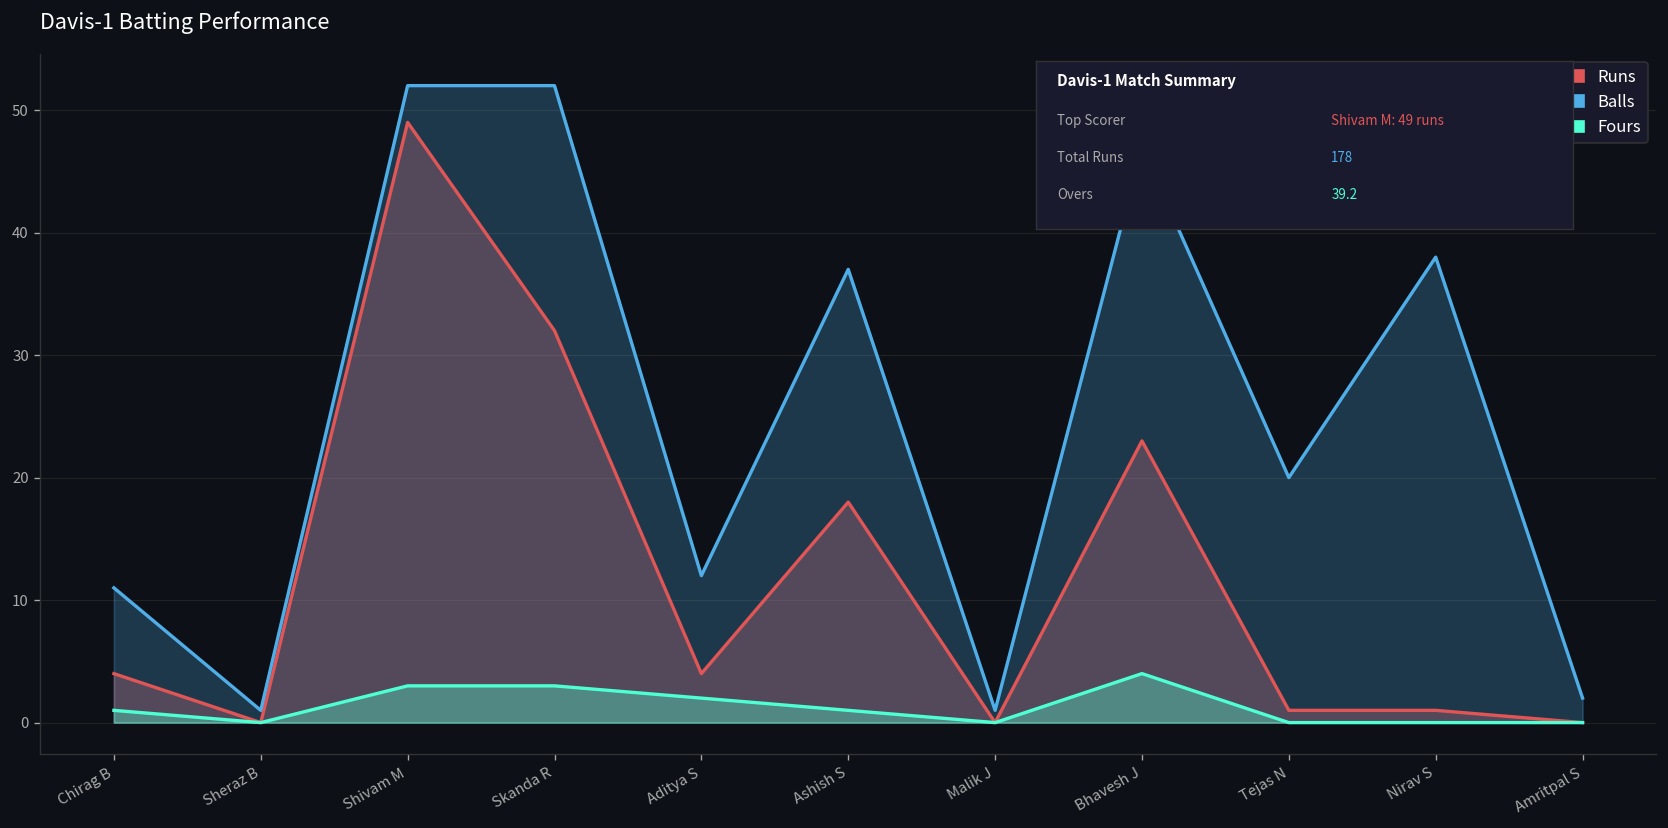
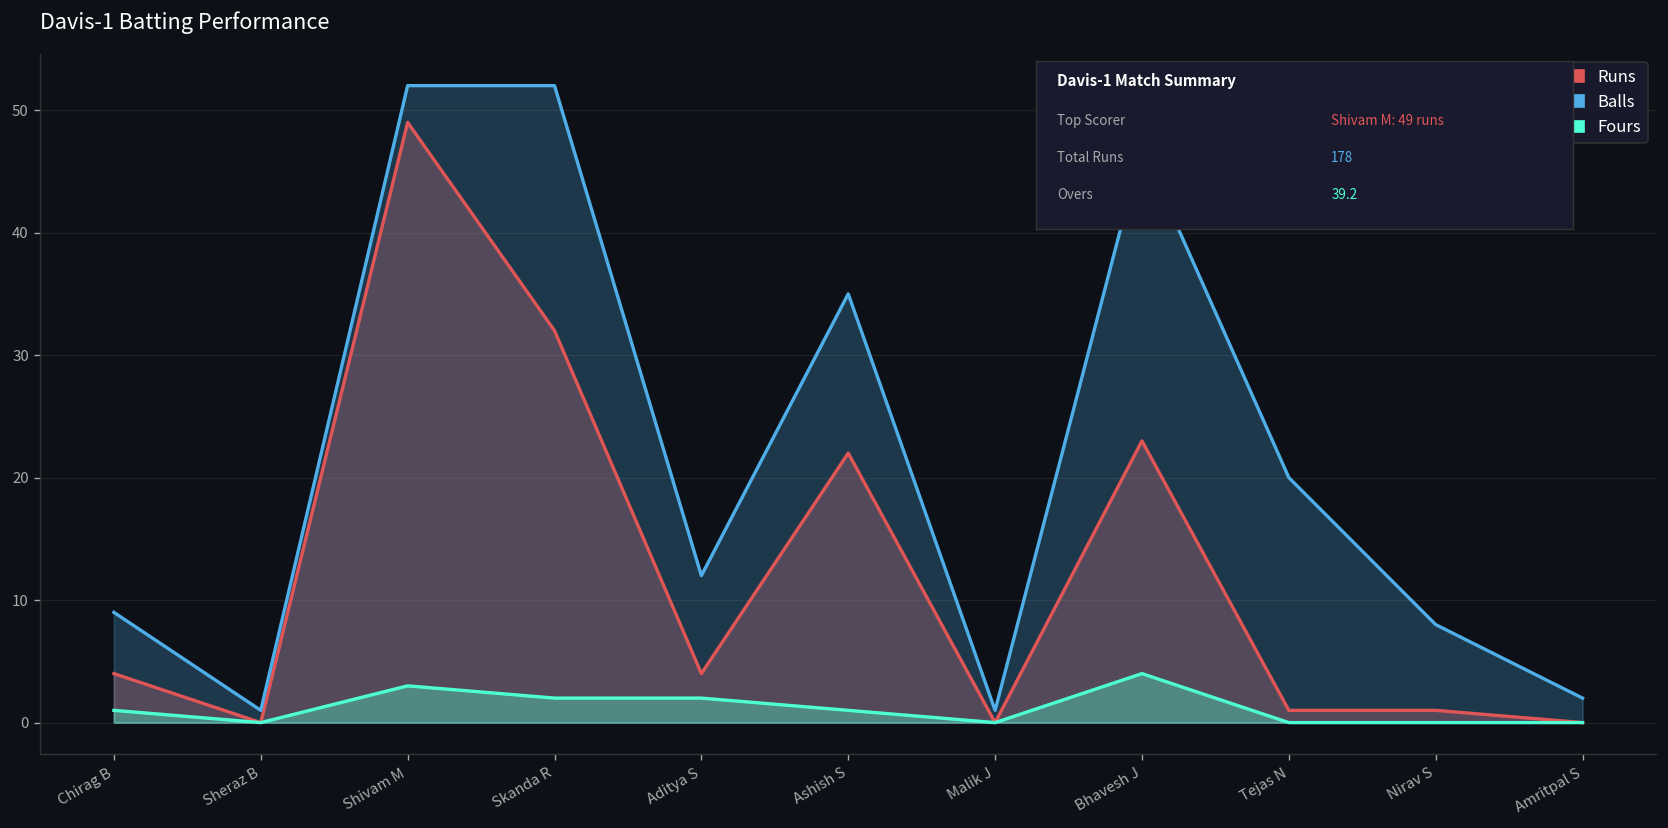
  {
    "Runs": {
      "Chirag B": 4,
      "Shivam M": 49,
      "Skanda R": 32,
      "Aditya S": 4,
-     "Ashish S": 18,
+     "Ashish S": 22,
      "Bhavesh J": 23,
      "Tejas N": 1,
      "Nirav S": 1
    },
    "Balls": {
-     "Chirag B": 11,
+     "Chirag B": 9,
      "Sheraz B": 1,
      "Shivam M": 52,
      "Skanda R": 52,
      "Aditya S": 12,
-     "Ashish S": 37,
+     "Ashish S": 35,
      "Malik J": 1,
      "Bhavesh J": 47,
      "Tejas N": 20,
-     "Nirav S": 38,
+     "Nirav S": 8,
      "Amritpal S": 2
    },
    "Fours": {
      "Chirag B": 1,
      "Shivam M": 3,
-     "Skanda R": 3,
+     "Skanda R": 2,
      "Aditya S": 2,
      "Ashish S": 1,
      "Bhavesh J": 4,
      "Tejas N": 0,
      "Nirav S": 0
    }
  }
